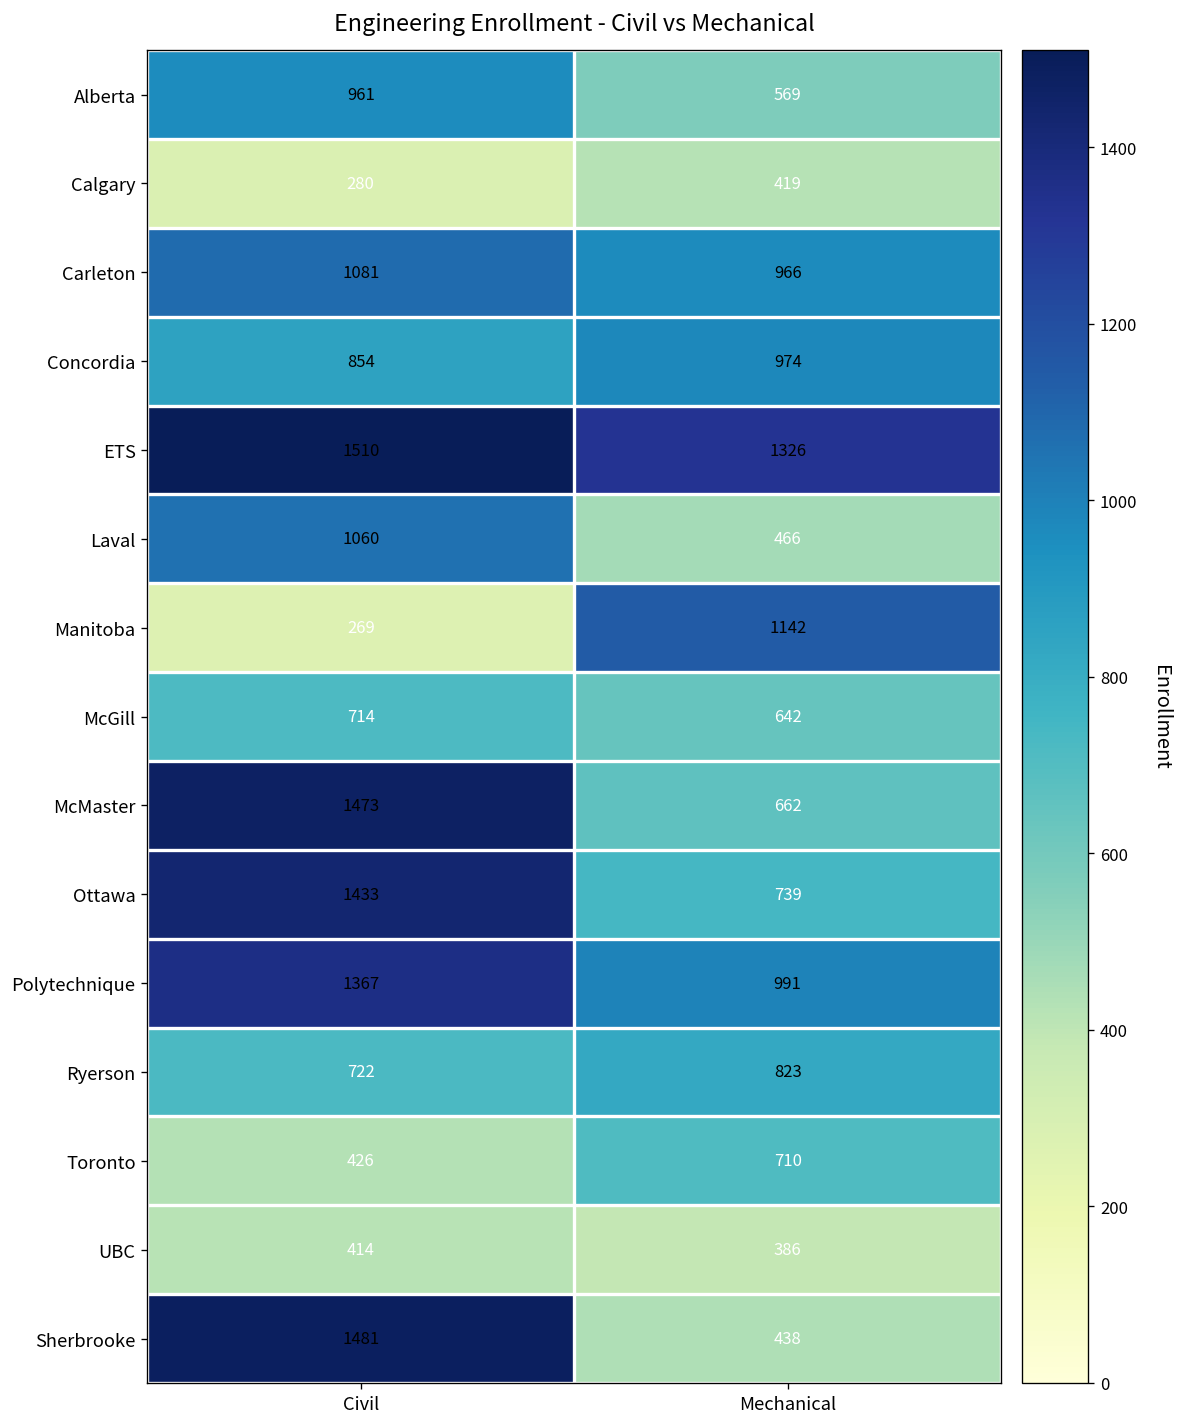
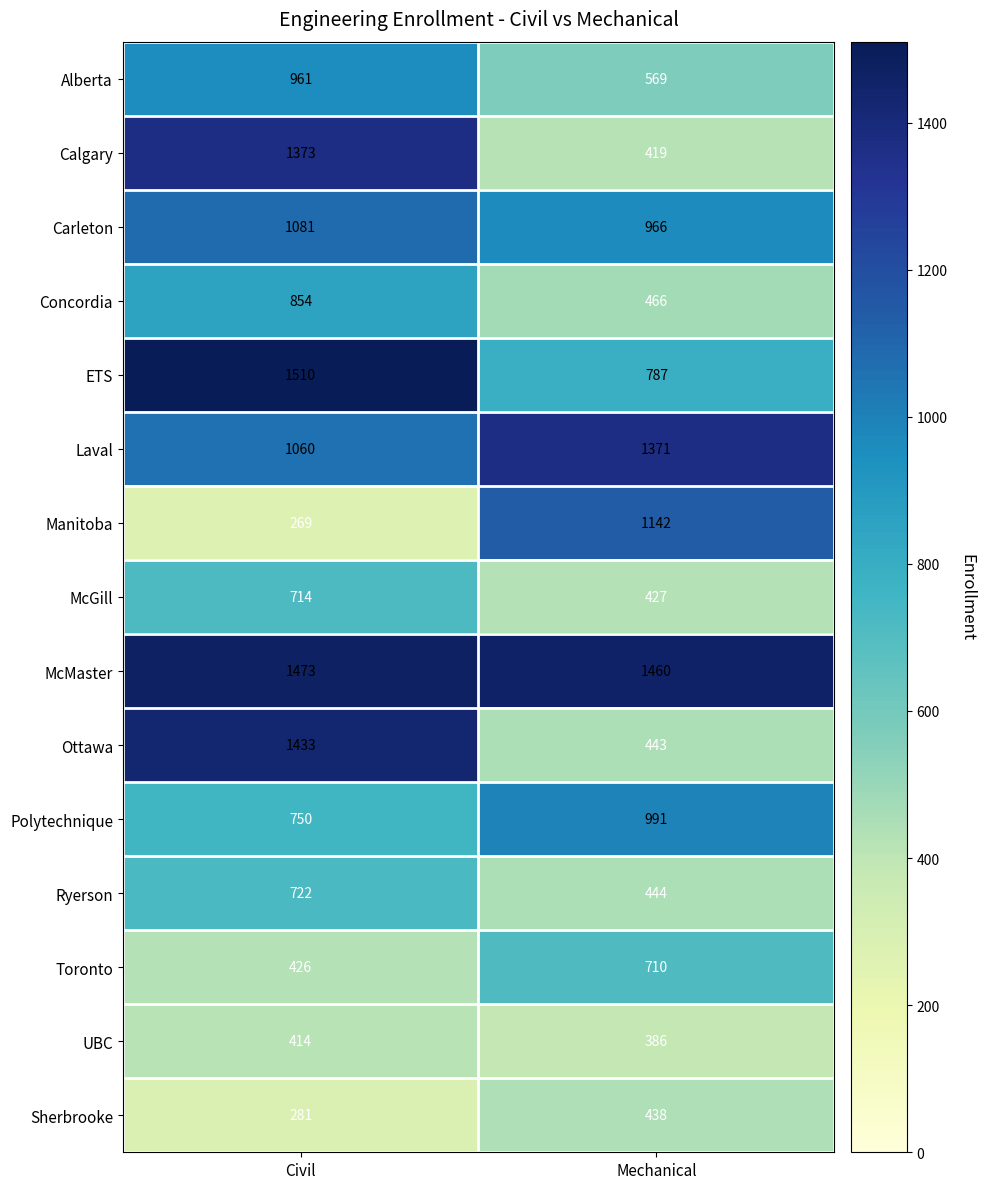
  {
    "Alberta": {
      "Civil": 961,
      "Mechanical": 569
    },
    "Calgary": {
-     "Civil": 280,
+     "Civil": 1373,
      "Mechanical": 419
    },
    "Carleton": {
      "Civil": 1081,
      "Mechanical": 966
    },
    "Concordia": {
      "Civil": 854,
-     "Mechanical": 974
+     "Mechanical": 466
    },
    "ETS": {
      "Civil": 1510,
-     "Mechanical": 1326
+     "Mechanical": 787
    },
    "Laval": {
      "Civil": 1060,
-     "Mechanical": 466
+     "Mechanical": 1371
    },
    "Manitoba": {
      "Civil": 269,
      "Mechanical": 1142
    },
    "McGill": {
      "Civil": 714,
-     "Mechanical": 642
+     "Mechanical": 427
    },
    "McMaster": {
      "Civil": 1473,
-     "Mechanical": 662
+     "Mechanical": 1460
    },
    "Ottawa": {
      "Civil": 1433,
-     "Mechanical": 739
+     "Mechanical": 443
    },
    "Polytechnique": {
-     "Civil": 1367,
+     "Civil": 750,
      "Mechanical": 991
    },
    "Ryerson": {
      "Civil": 722,
-     "Mechanical": 823
+     "Mechanical": 444
    },
    "Toronto": {
      "Civil": 426,
      "Mechanical": 710
    },
    "UBC": {
      "Civil": 414,
      "Mechanical": 386
    },
    "Sherbrooke": {
-     "Civil": 1481,
+     "Civil": 281,
      "Mechanical": 438
    }
  }
